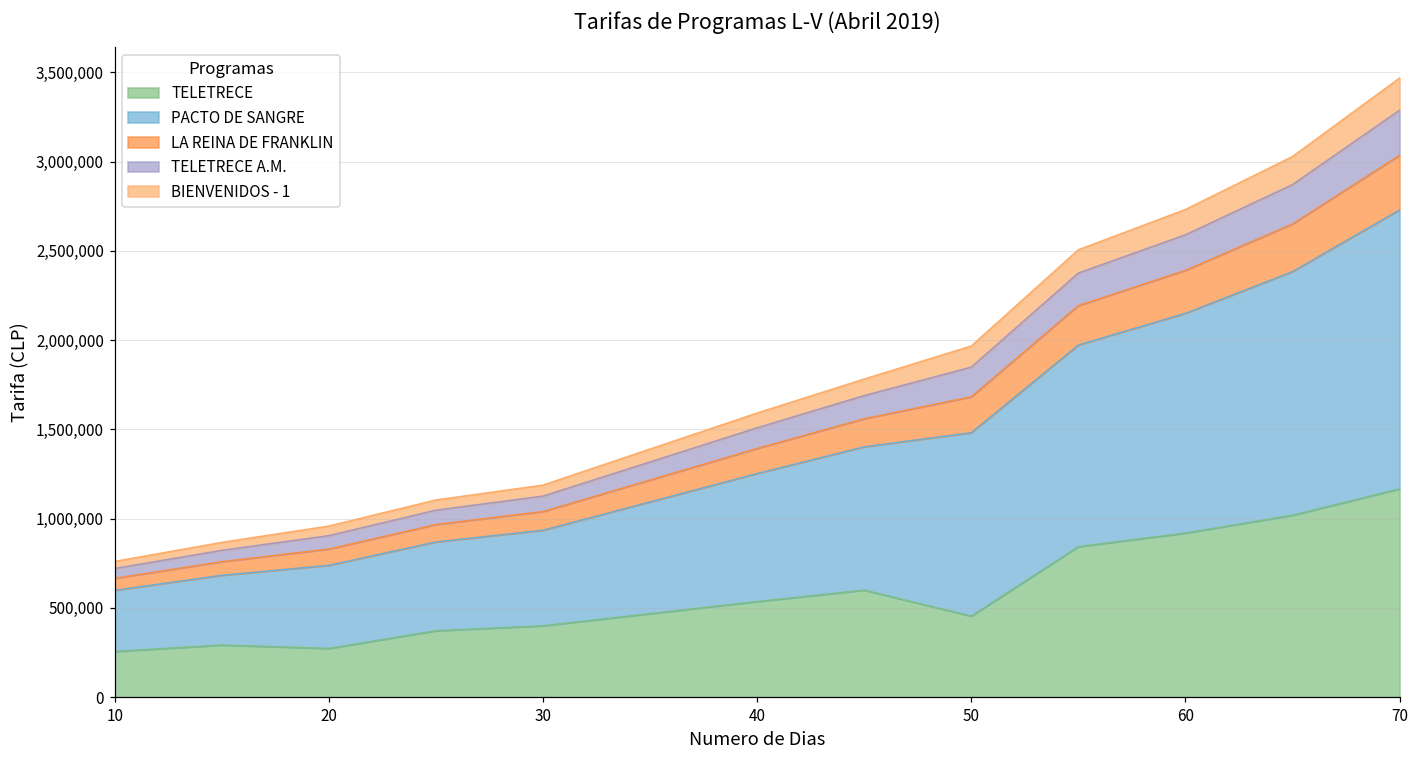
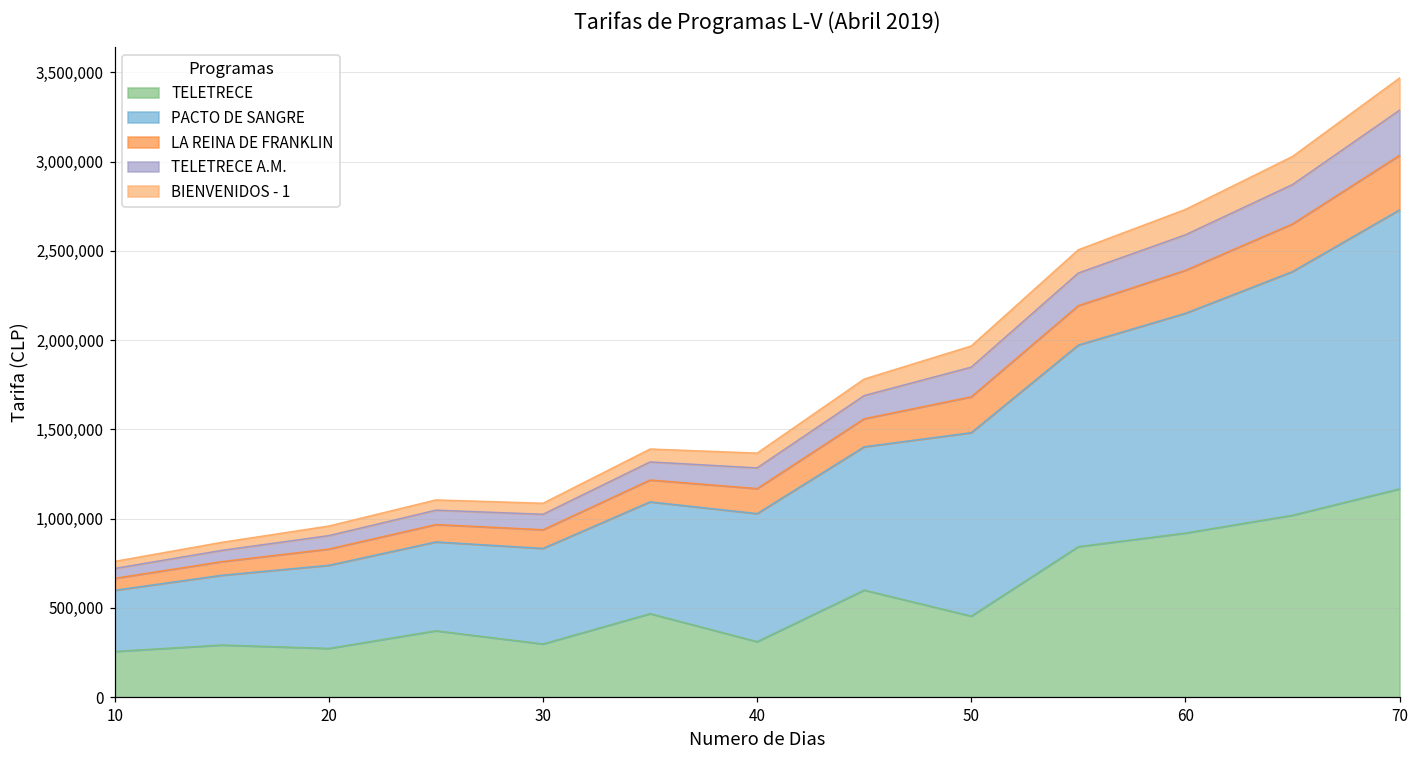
  {
    "TELETRECE": {
      "10": "260,000",
      "20": "270,000",
-     "30": "400,000",
-     "40": "540,000",
+     "30": "300,000",
+     "40": "310,000",
      "50": "450,000",
      "60": "920,000",
      "70": "1,170,000"
    }
  }
